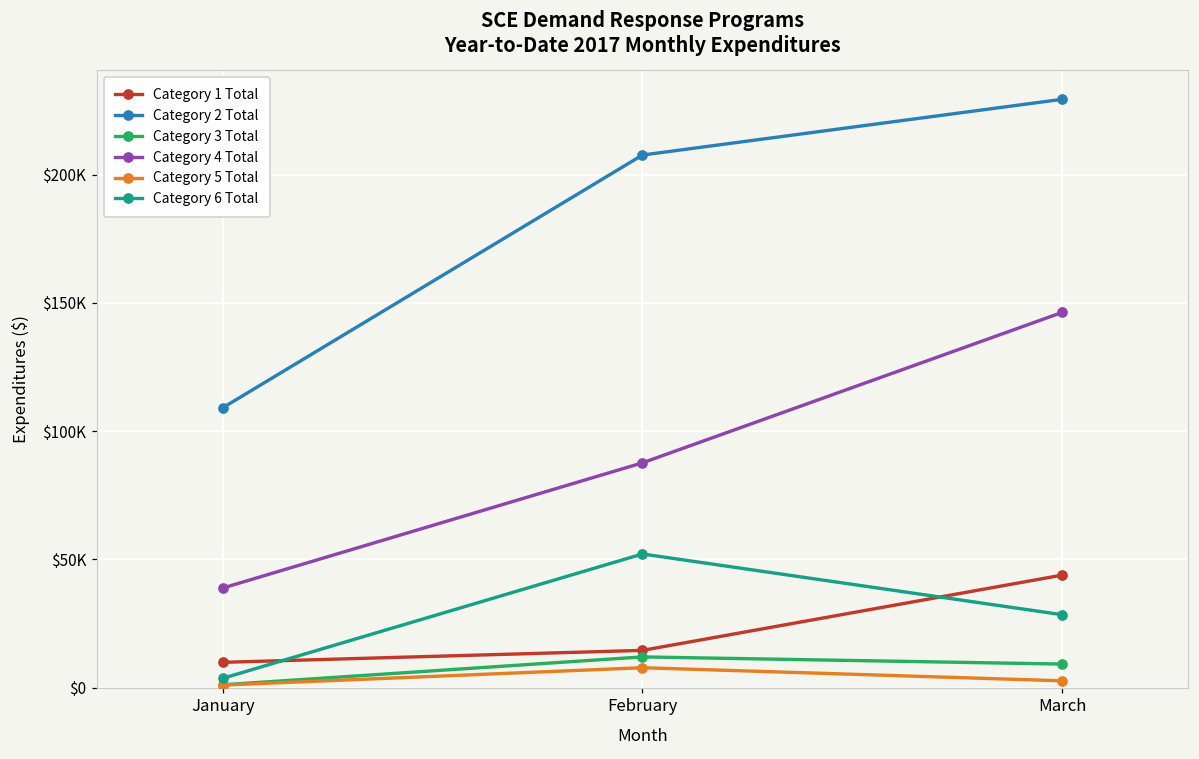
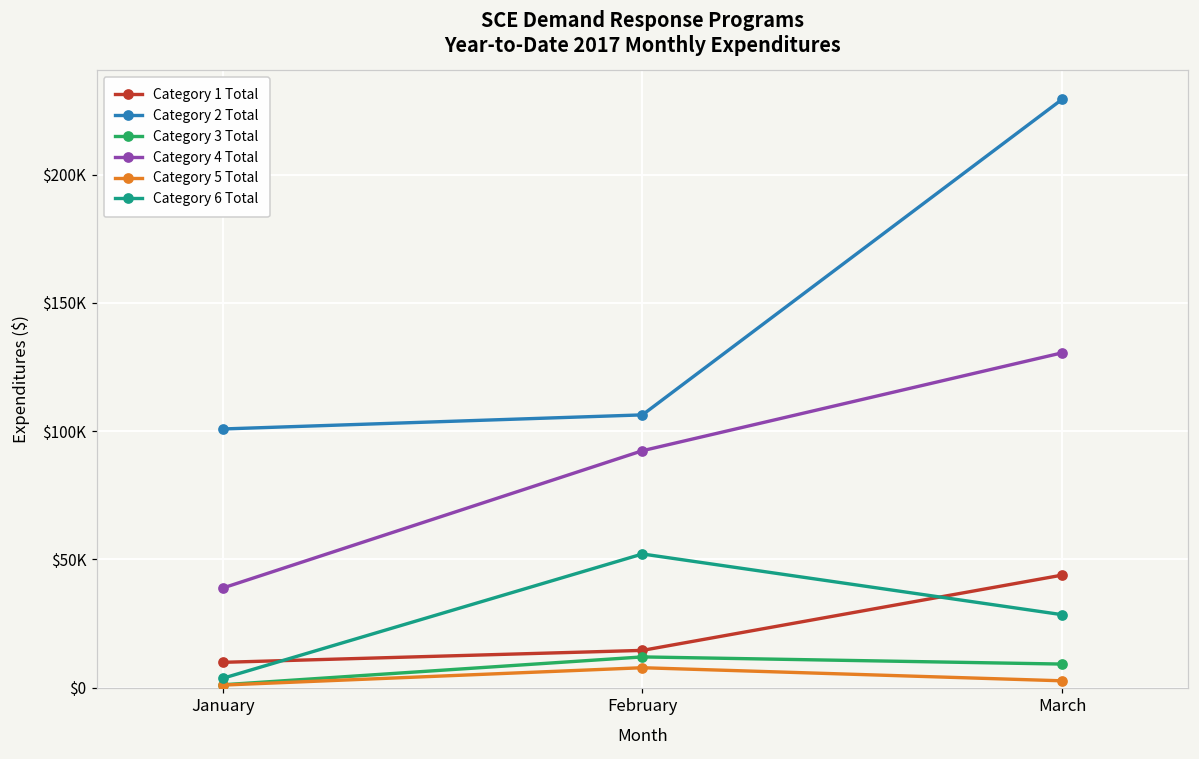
  {
    "Category 1 Total": {
      "January": "$10000",
      "February": "$15000",
      "March": "$44000"
    },
    "Category 2 Total": {
-     "January": "$109000",
-     "February": "$208000",
+     "January": "$101000",
+     "February": "$106000",
      "March": "$229000"
    },
    "Category 4 Total": {
      "January": "$39000",
-     "February": "$88000",
-     "March": "$146000"
+     "February": "$92000",
+     "March": "$131000"
    },
    "Category 5 Total": {
      "February": "$8000",
      "March": "$3000"
    }
  }
